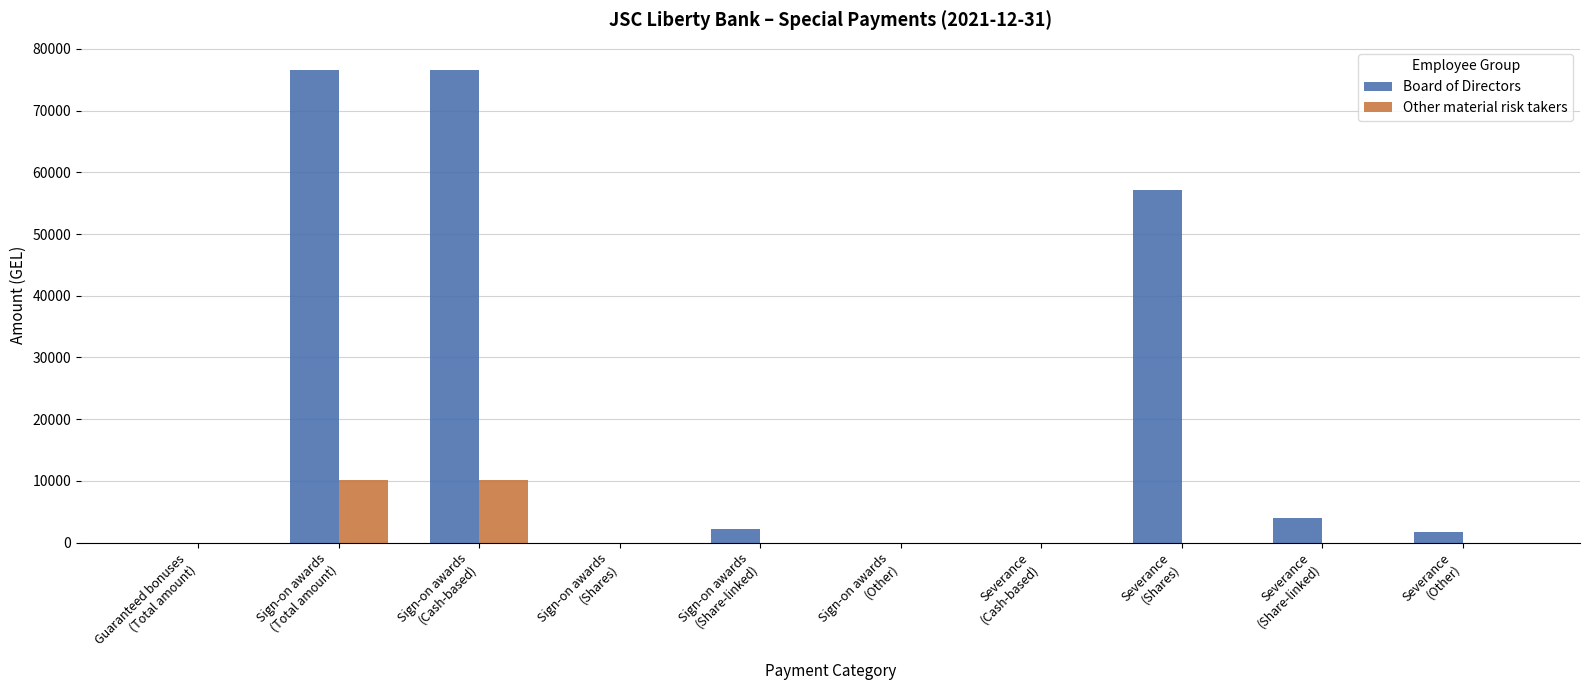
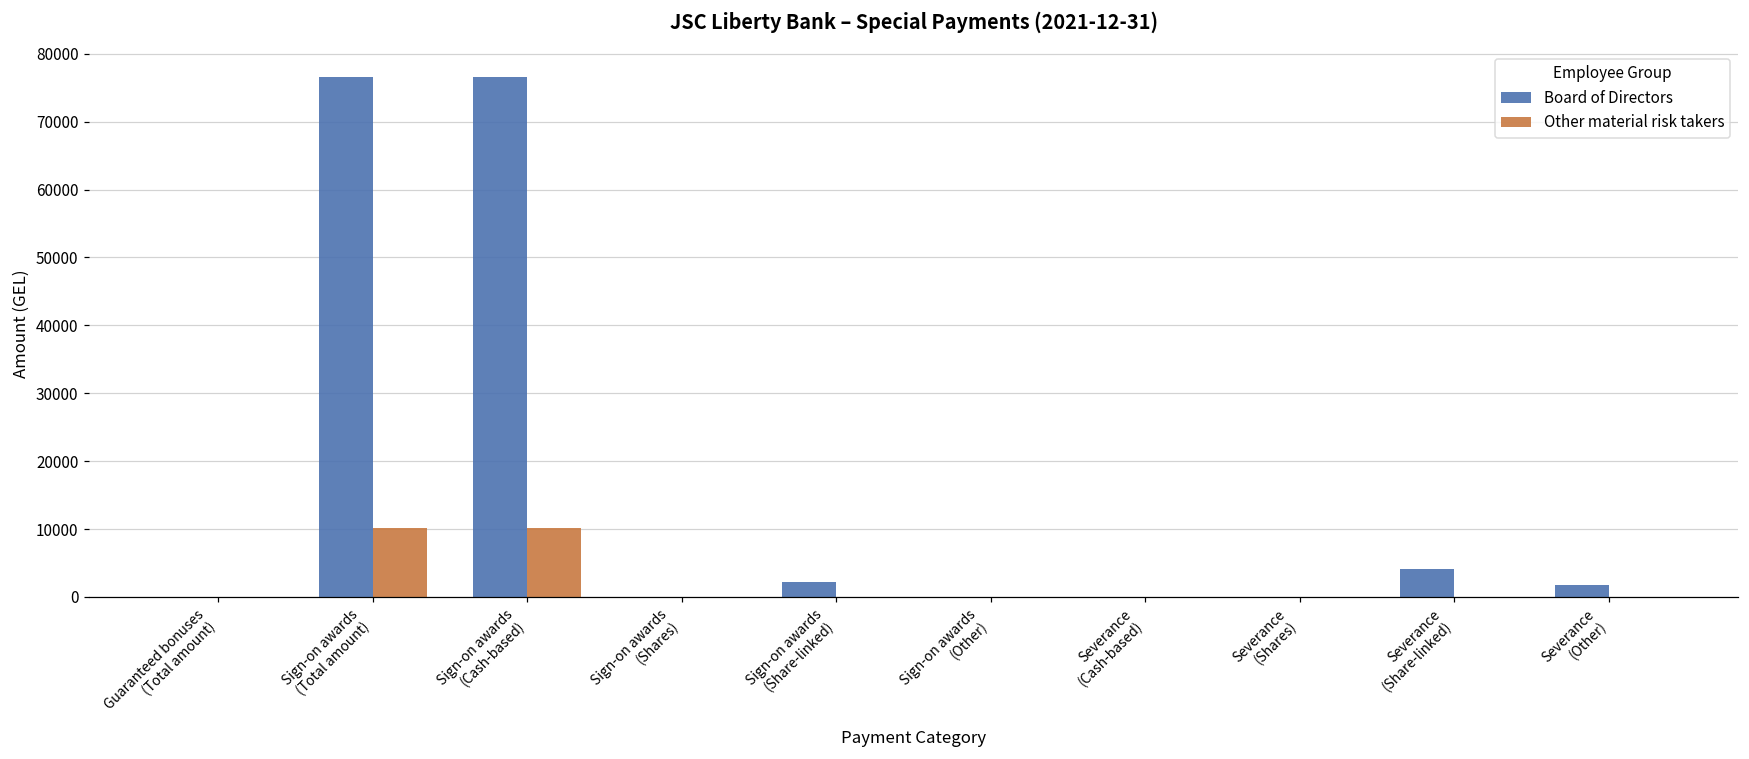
  {
    "Board of Directors": {
      "Guaranteed bonuses (Total amount)": 0,
      "Sign-on awards (Total amount)": 77000,
      "Sign-on awards (Cash-based)": 77000,
      "Sign-on awards (Shares)": 0,
      "Sign-on awards (Share-linked)": 2000,
      "Sign-on awards (Other)": 0,
      "Severance (Cash-based)": 0,
-     "Severance (Shares)": 57000,
+     "Severance (Shares)": 0,
      "Severance (Share-linked)": 4000,
      "Severance (Other)": 2000
    },
    "Other material risk takers": {
      "Guaranteed bonuses (Total amount)": 0,
      "Sign-on awards (Total amount)": 10000,
      "Sign-on awards (Cash-based)": 10000,
      "Sign-on awards (Shares)": 0,
      "Sign-on awards (Share-linked)": 0,
      "Sign-on awards (Other)": 0,
      "Severance (Cash-based)": 0,
      "Severance (Shares)": 0,
      "Severance (Share-linked)": 0,
      "Severance (Other)": 0
    }
  }
